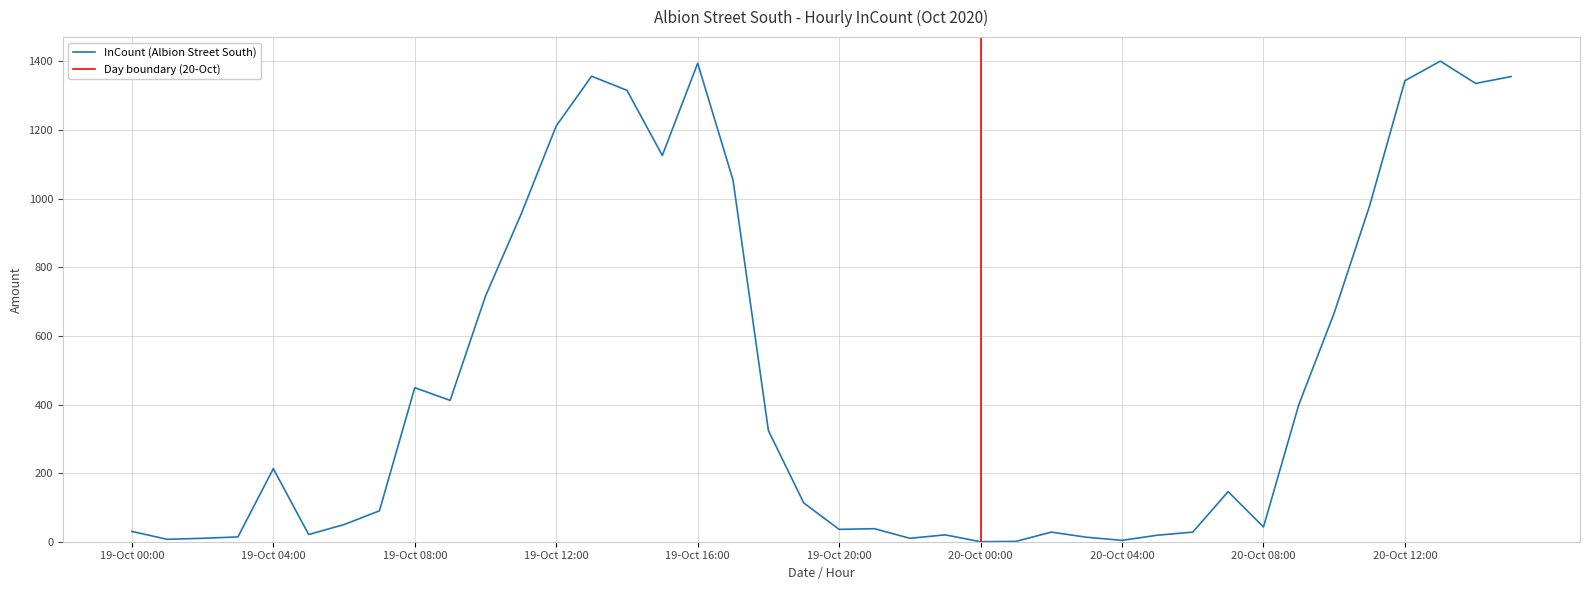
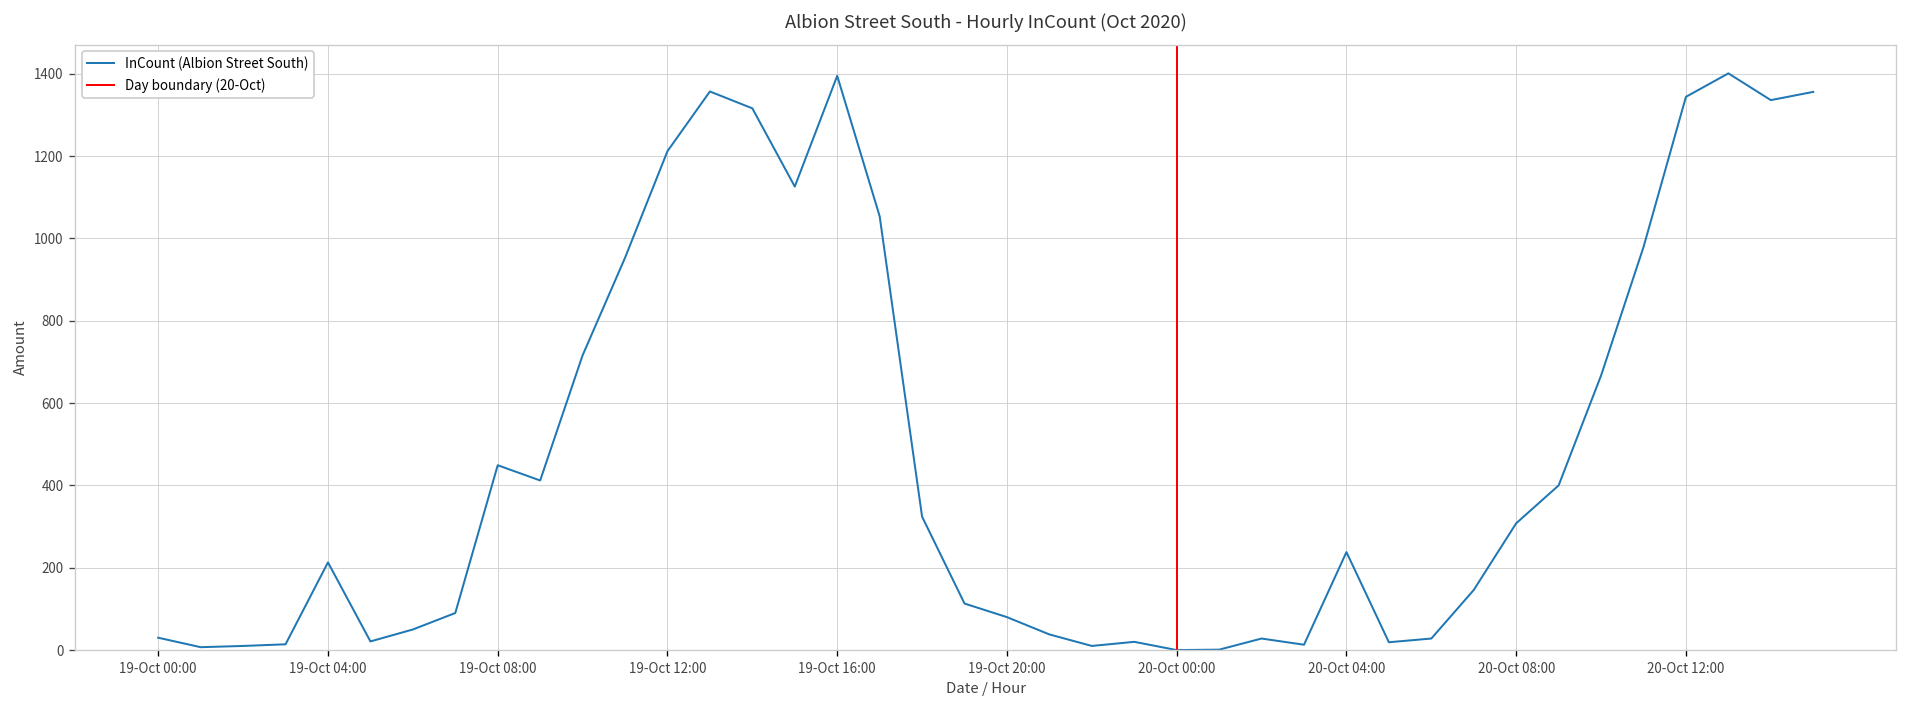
  {
    "19-Oct 00:00": 30,
    "19-Oct 04:00": 210,
    "19-Oct 08:00": 450,
    "19-Oct 12:00": 1210,
    "19-Oct 16:00": 1400,
-   "19-Oct 20:00": 40,
+   "19-Oct 20:00": 80,
    "20-Oct 00:00": 0,
-   "20-Oct 04:00": 0,
-   "20-Oct 08:00": 40,
+   "20-Oct 04:00": 240,
+   "20-Oct 08:00": 310,
    "20-Oct 12:00": 1340
  }
